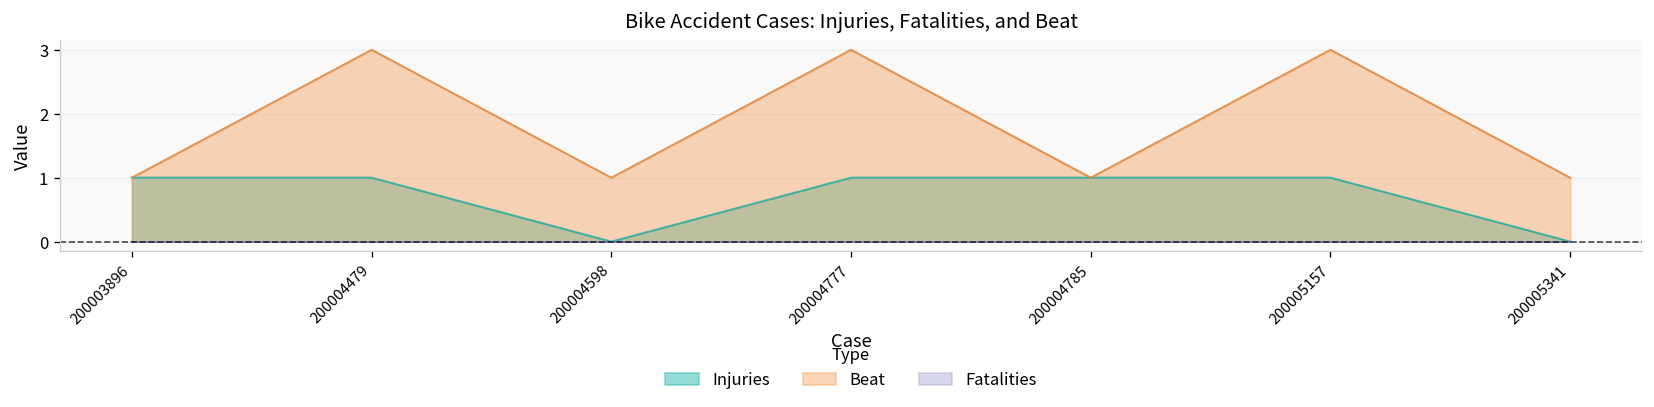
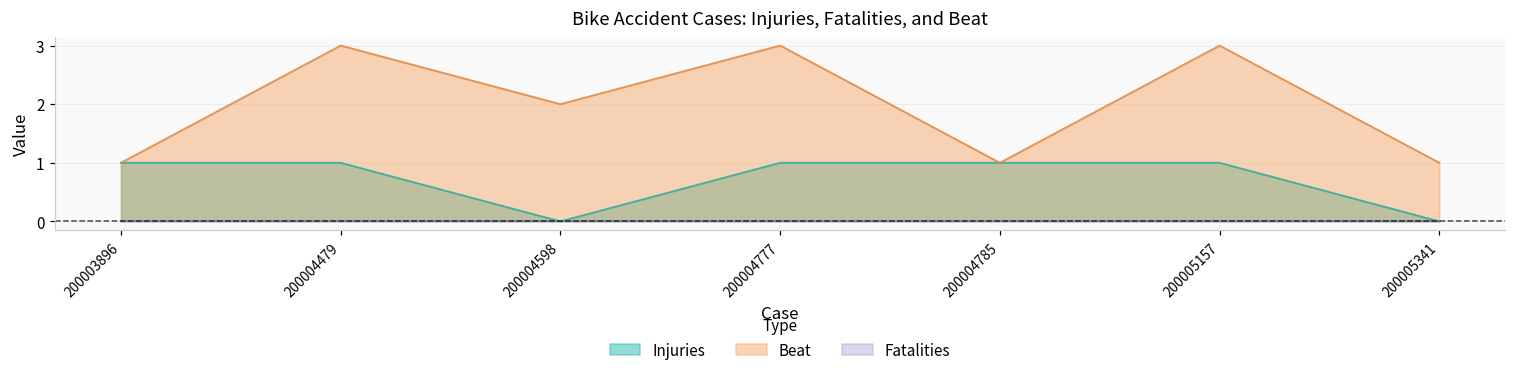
  {
    "Injuries": {
      "200004479": 1,
      "200004777": 1,
      "200005157": 1
    },
    "Beat": {
      "200004479": 3,
-     "200004598": 1,
+     "200004598": 2,
      "200004777": 3,
      "200005157": 3,
      "200005341": 1
    },
    "Fatalities": {
      "200003896": 0,
      "200004479": 0,
      "200004777": 0,
      "200004785": 0,
      "200005157": 0
    }
  }
